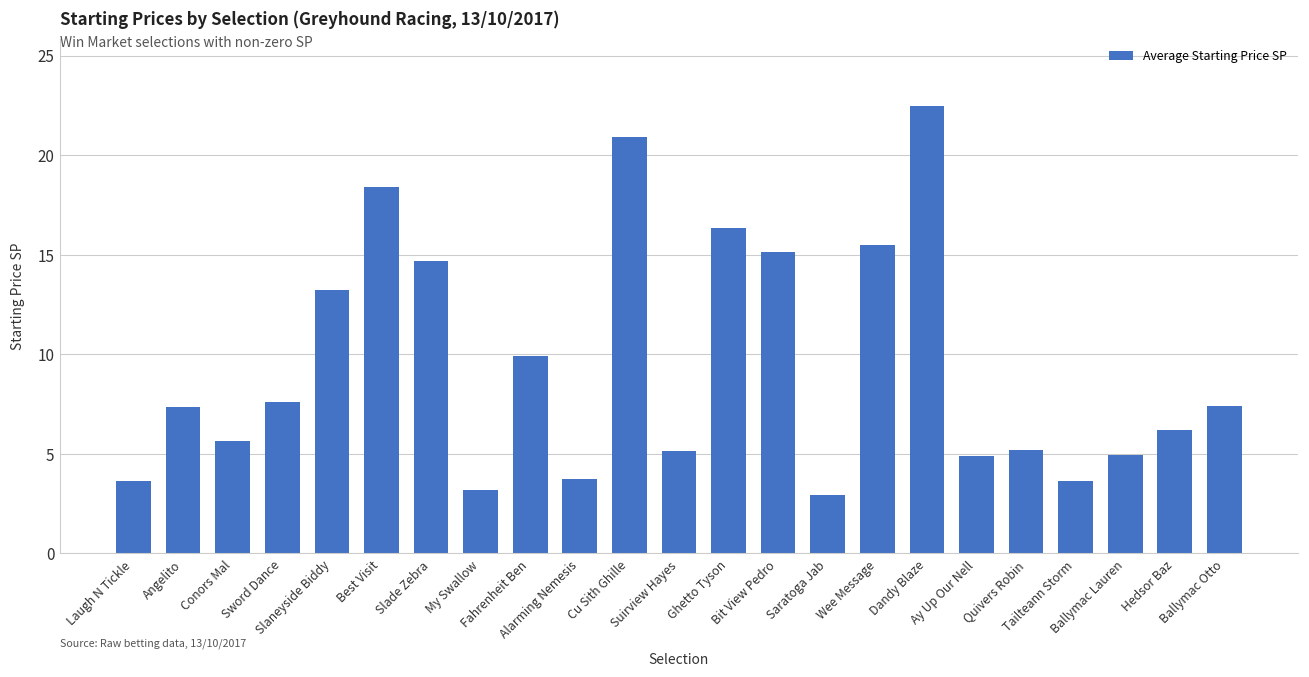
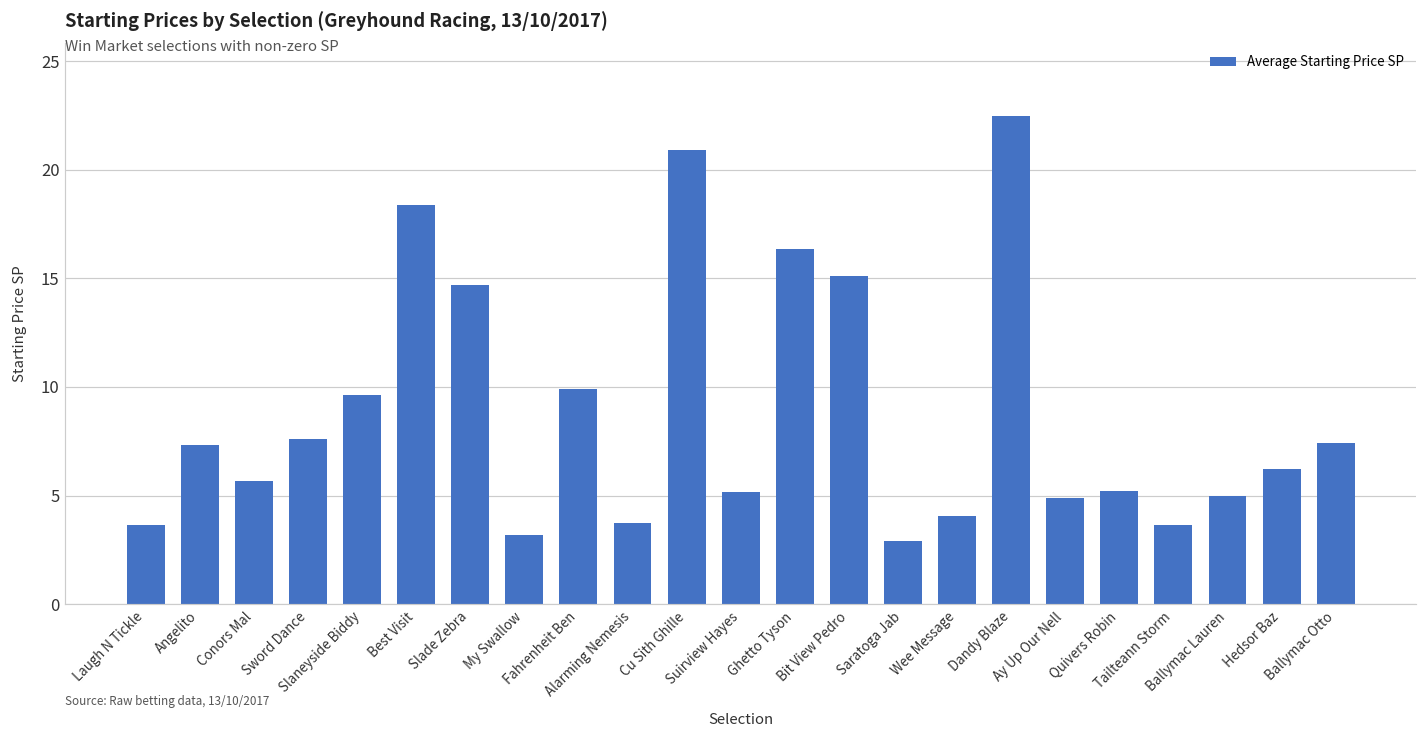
  {
    "Laugh N Tickle": 3.6,
    "Angelito": 7.3,
    "Conors Mal": 5.7,
    "Sword Dance": 7.6,
-   "Slaneyside Biddy": 13.2,
+   "Slaneyside Biddy": 9.6,
    "Best Visit": 18.4,
    "Slade Zebra": 14.7,
    "My Swallow": 3.2,
    "Fahrenheit Ben": 9.9,
    "Alarming Nemesis": 3.7,
    "Cu Sith Ghille": 20.9,
    "Suirview Hayes": 5.2,
    "Ghetto Tyson": 16.3,
    "Bit View Pedro": 15.1,
    "Saratoga Jab": 2.9,
-   "Wee Message": 15.5,
+   "Wee Message": 4.0,
    "Dandy Blaze": 22.5,
    "Ay Up Our Nell": 4.9,
    "Quivers Robin": 5.2,
    "Tailteann Storm": 3.7,
    "Ballymac Lauren": 5.0,
    "Hedsor Baz": 6.2,
    "Ballymac Otto": 7.4
  }
